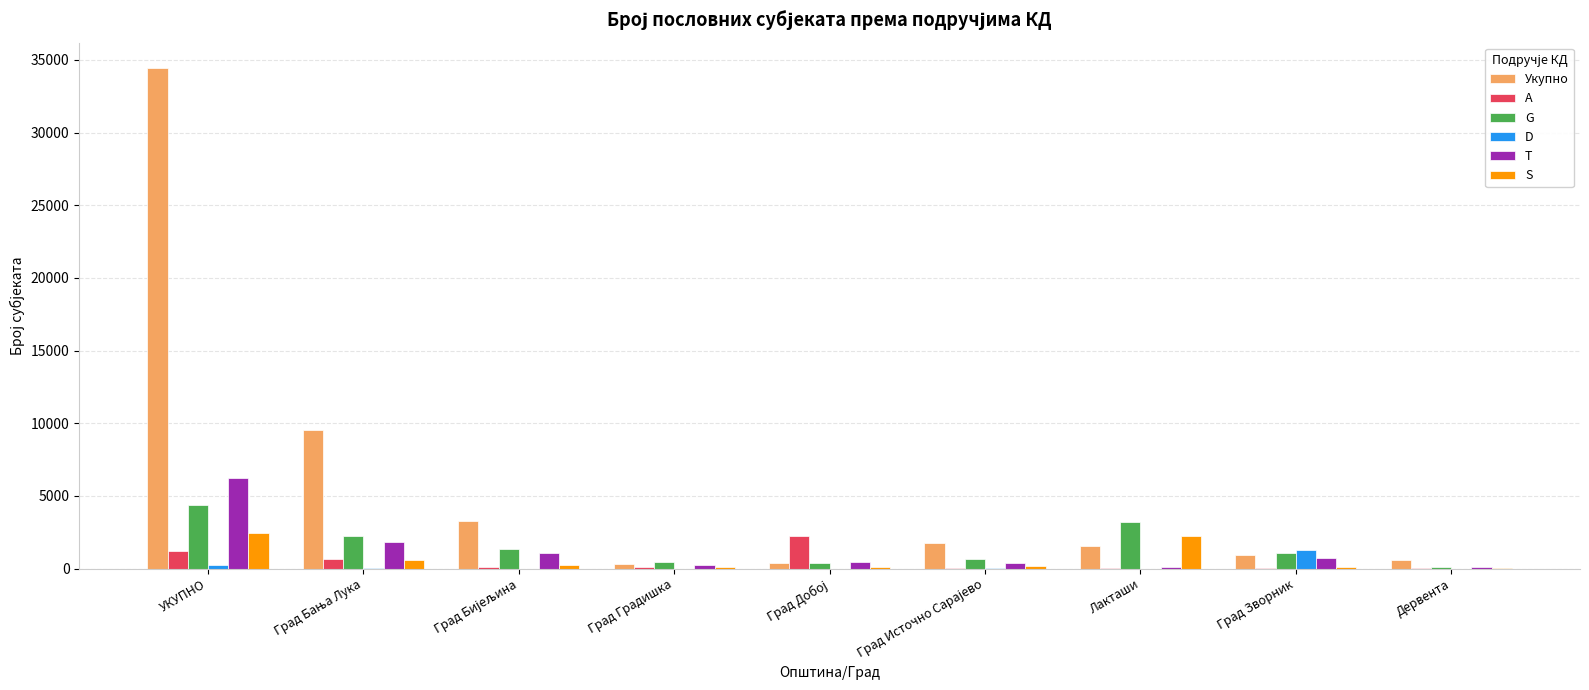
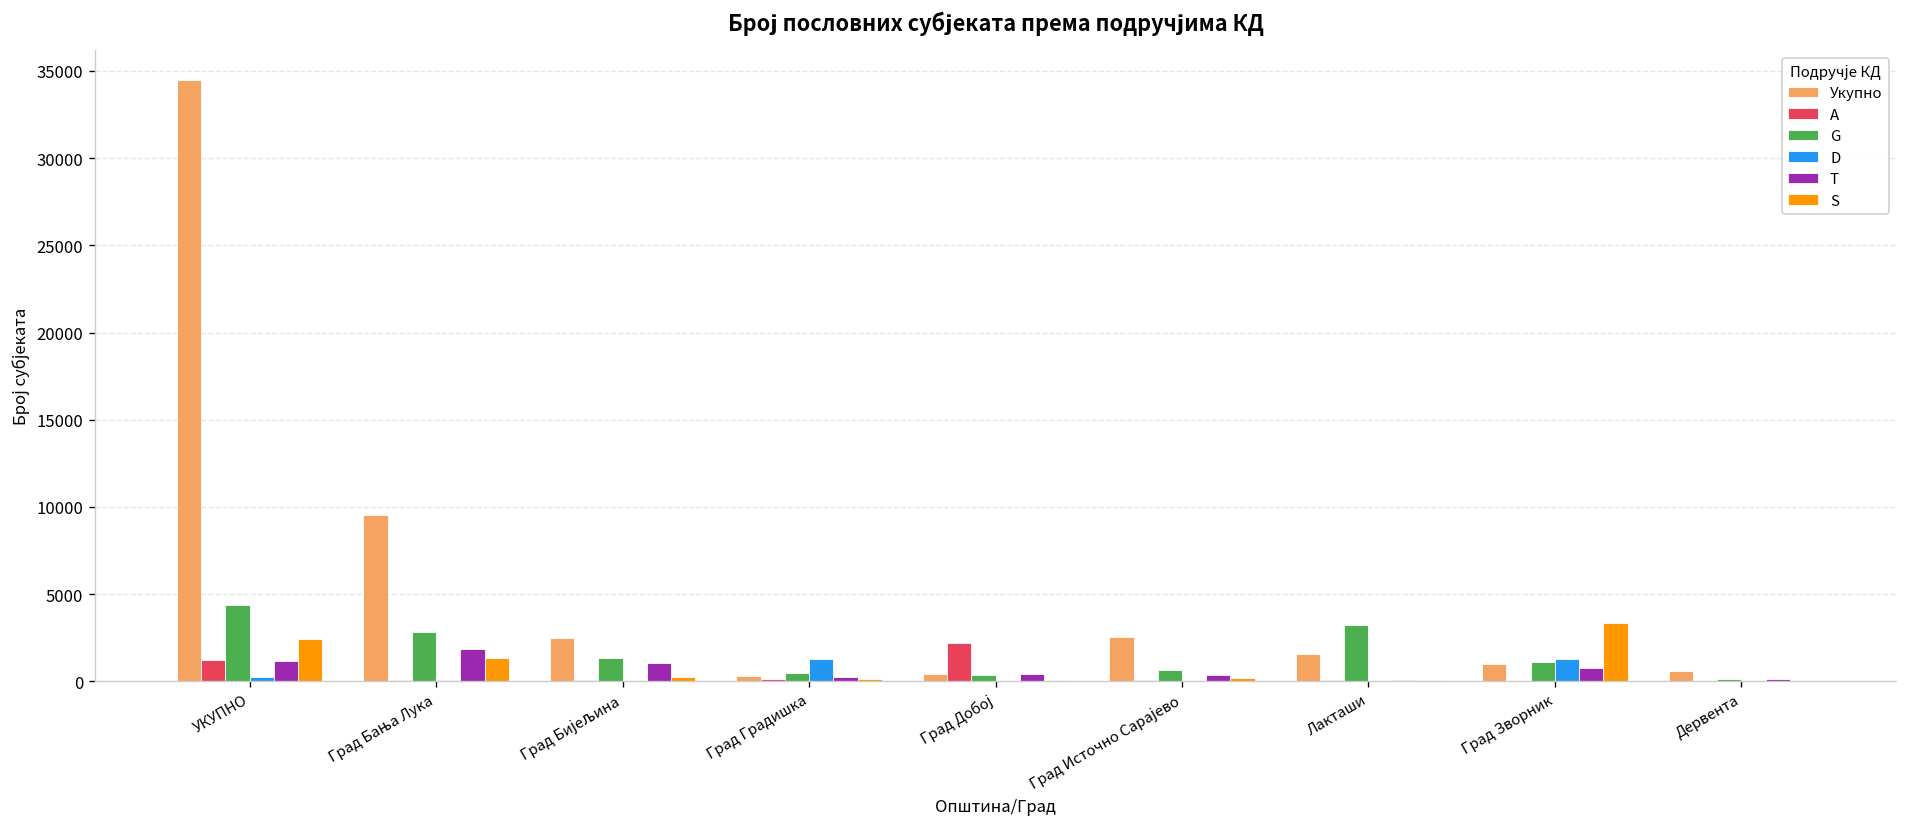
  {
    "Укупно": {
      "УКУПНО": 34500,
      "Град Бања Лука": 9500,
-     "Град Бијељина": 3300,
+     "Град Бијељина": 2500,
      "Град Градишка": 300,
      "Град Добој": 400,
-     "Град Источно Сарајево": 1800,
+     "Град Источно Сарајево": 2500,
      "Лакташи": 1600,
      "Град Зворник": 1000,
      "Дервента": 600
    },
    "A": {
      "УКУПНО": 1200,
-     "Град Бања Лука": 700,
+     "Град Бања Лука": 100,
      "Град Добој": 2200
    },
    "G": {
      "УКУПНО": 4400,
-     "Град Бања Лука": 2300,
+     "Град Бања Лука": 2800,
      "Град Бијељина": 1300,
      "Град Градишка": 500,
      "Град Добој": 400,
      "Град Источно Сарајево": 700,
      "Лакташи": 3200,
      "Град Зворник": 1100
    },
    "D": {
      "УКУПНО": 200,
-     "Град Градишка": 0,
+     "Град Градишка": 1300,
      "Град Зворник": 1300
    },
    "T": {
-     "УКУПНО": 6200,
+     "УКУПНО": 1200,
      "Град Бања Лука": 1800,
      "Град Бијељина": 1100,
      "Град Градишка": 200,
      "Град Добој": 400,
      "Град Источно Сарајево": 400,
      "Град Зворник": 800
    },
    "S": {
      "УКУПНО": 2500,
-     "Град Бања Лука": 600,
+     "Град Бања Лука": 1300,
      "Град Бијељина": 200,
      "Град Источно Сарајево": 200,
-     "Лакташи": 2200,
-     "Град Зворник": 100
+     "Лакташи": 100,
+     "Град Зворник": 3300
    }
  }
